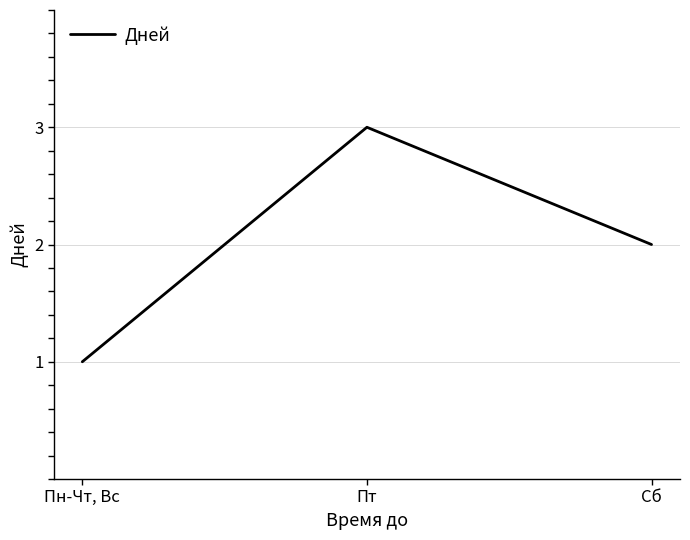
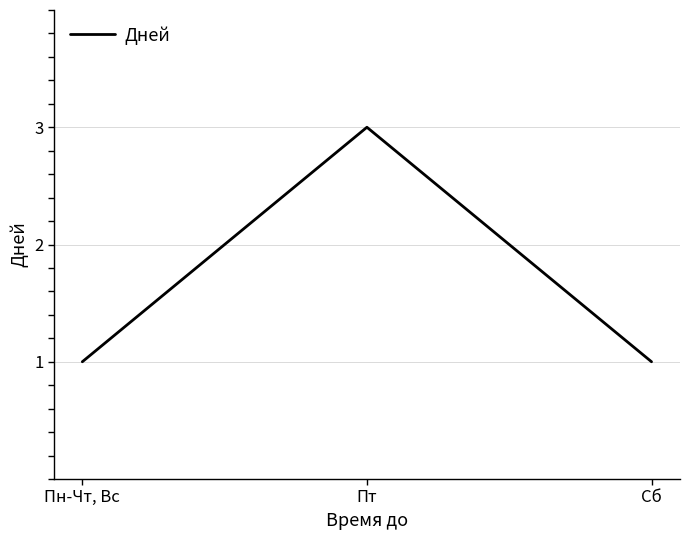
  {
    "Пн-Чт, Вс": 1,
    "Пт": 3,
-   "Сб": 2
+   "Сб": 1
  }
